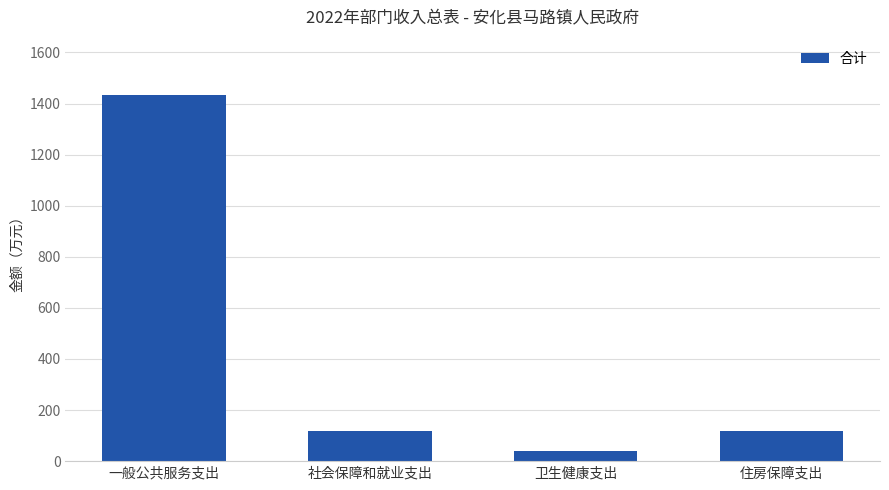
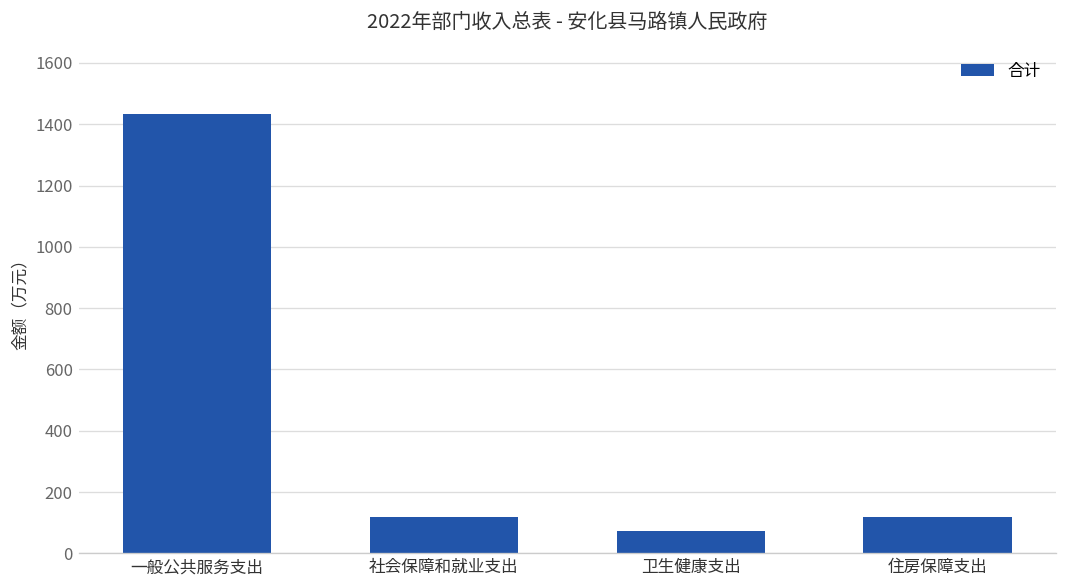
  {
    "一般公共服务支出": 1430,
    "社会保障和就业支出": 120,
-   "卫生健康支出": 40,
+   "卫生健康支出": 70,
    "住房保障支出": 120
  }
